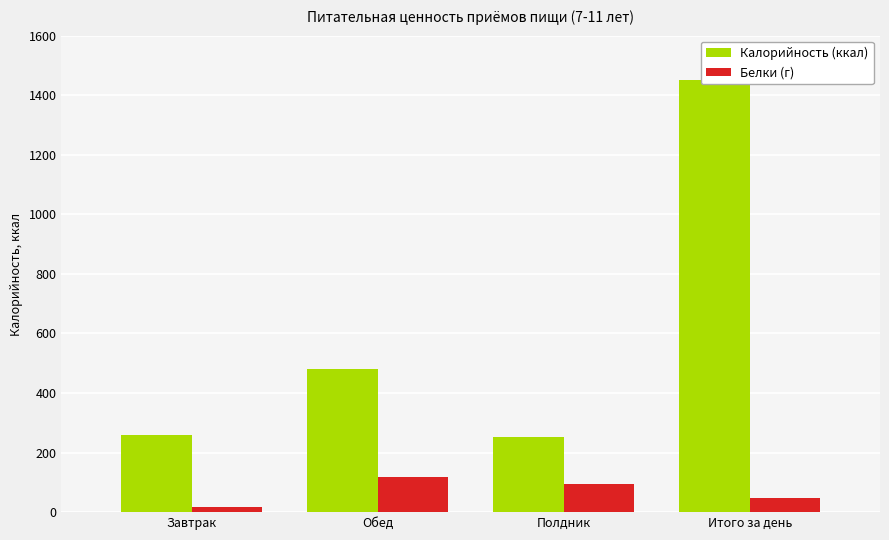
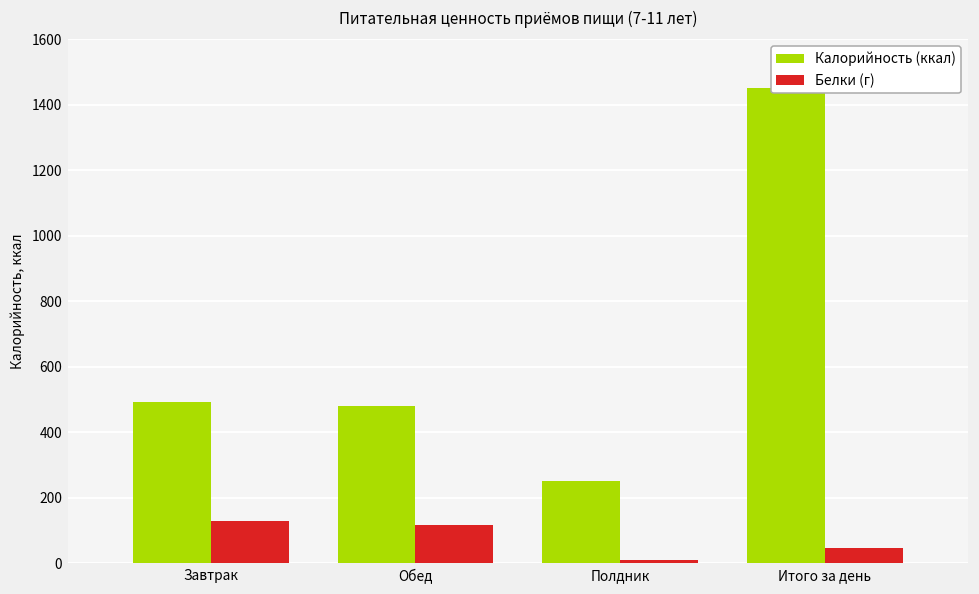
  {
    "Калорийность (ккал)": {
-     "Завтрак": 260,
+     "Завтрак": 490,
      "Обед": 480,
      "Полдник": 250
    },
    "Белки (г)": {
-     "Завтрак": 20,
+     "Завтрак": 130,
      "Обед": 120,
-     "Полдник": 100,
+     "Полдник": 10,
      "Итого за день": 50
    }
  }
